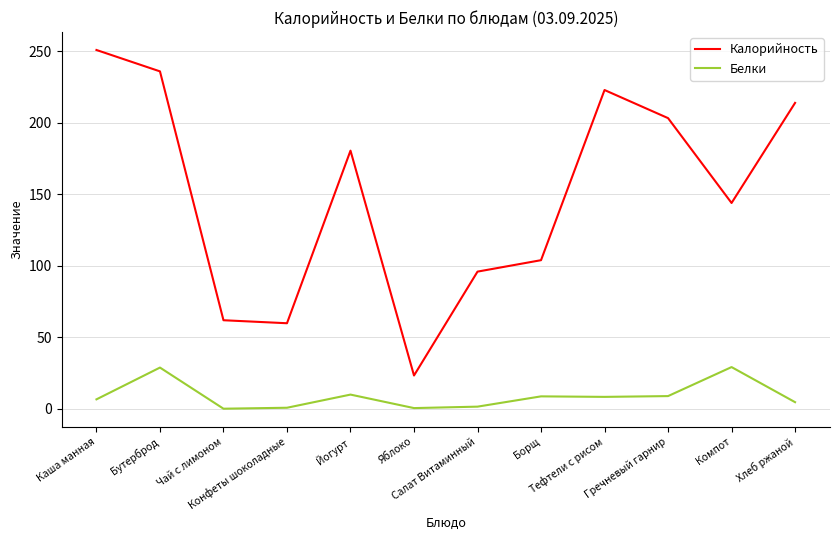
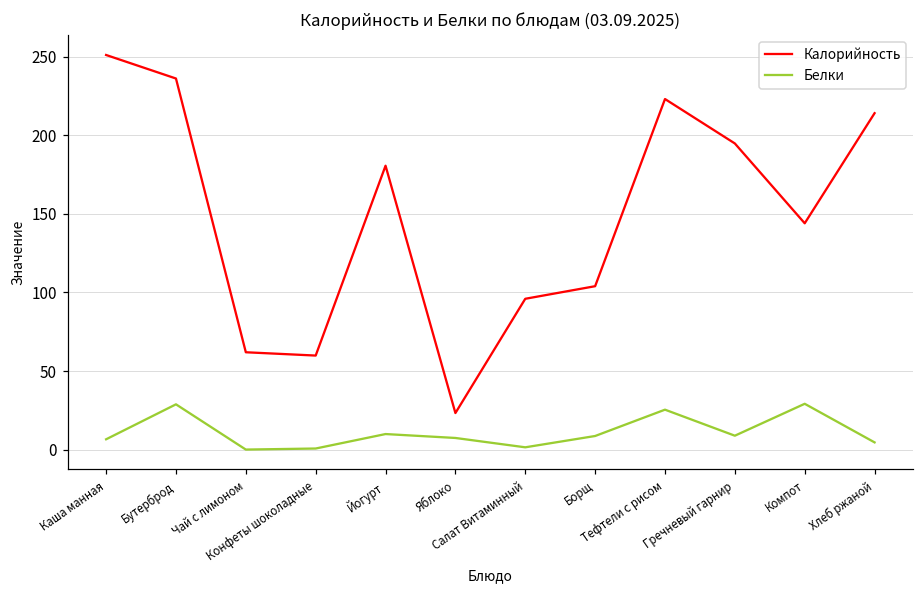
  {
    "Калорийность": {
      "Каша манная": 251,
      "Бутерброд": 236,
      "Чай с лимоном": 62,
      "Конфеты шоколадные": 60,
      "Йогурт": 181,
      "Яблоко": 23,
      "Салат Витаминный": 96,
      "Борщ": 104,
      "Тефтели с рисом": 223,
-     "Гречневый гарнир": 203,
+     "Гречневый гарнир": 195,
      "Компот": 144,
      "Хлеб ржаной": 214
    },
    "Белки": {
      "Каша манная": 7,
      "Бутерброд": 29,
      "Чай с лимоном": 0,
      "Конфеты шоколадные": 1,
      "Йогурт": 10,
-     "Яблоко": 1,
+     "Яблоко": 8,
      "Салат Витаминный": 2,
      "Борщ": 9,
-     "Тефтели с рисом": 8,
+     "Тефтели с рисом": 26,
      "Гречневый гарнир": 9,
      "Компот": 29,
      "Хлеб ржаной": 5
    }
  }
